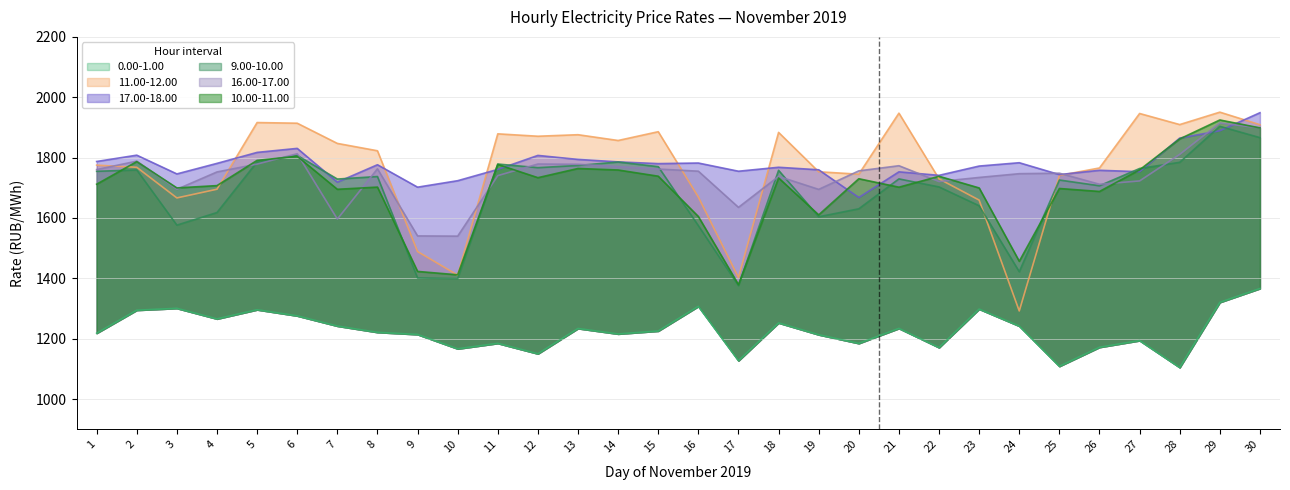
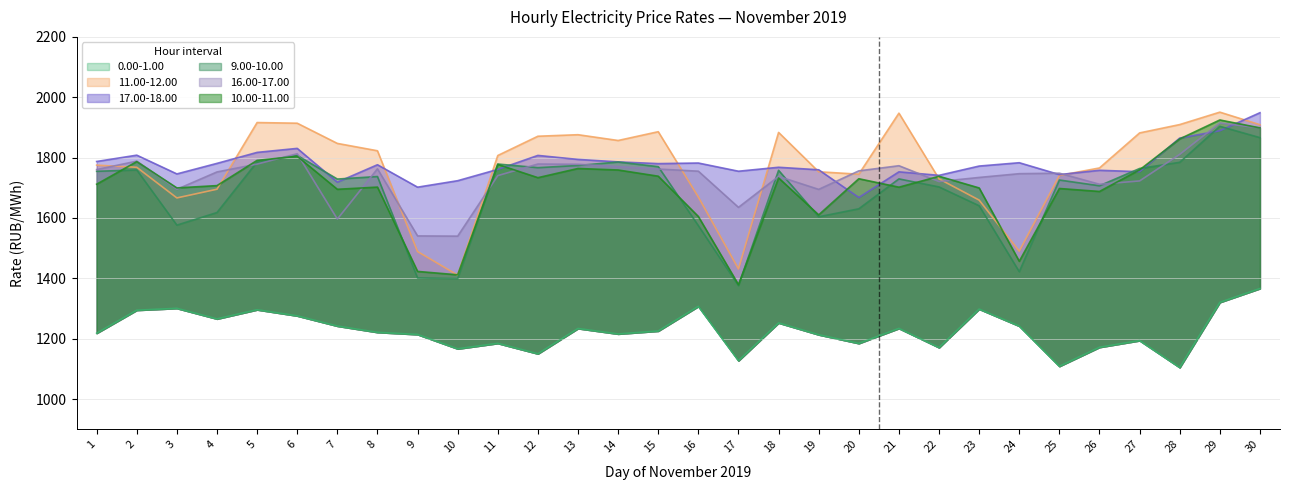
  {
    "11.00-12.00": {
      "1": 1780,
      "2": 1770,
      "3": 1670,
      "4": 1700,
      "5": 1920,
      "6": 1910,
      "7": 1850,
      "8": 1820,
      "9": 1490,
-     "11": 1880,
+     "11": 1810,
      "12": 1870,
      "13": 1880,
      "14": 1860,
      "15": 1890,
      "16": 1670,
-     "17": 1400,
+     "17": 1430,
      "18": 1880,
      "20": 1750,
      "21": 1950,
      "22": 1730,
      "23": 1660,
-     "24": 1290,
-     "27": 1950,
+     "24": 1490,
+     "27": 1880,
      "28": 1910,
      "29": 1950,
      "30": 1910
    }
  }
